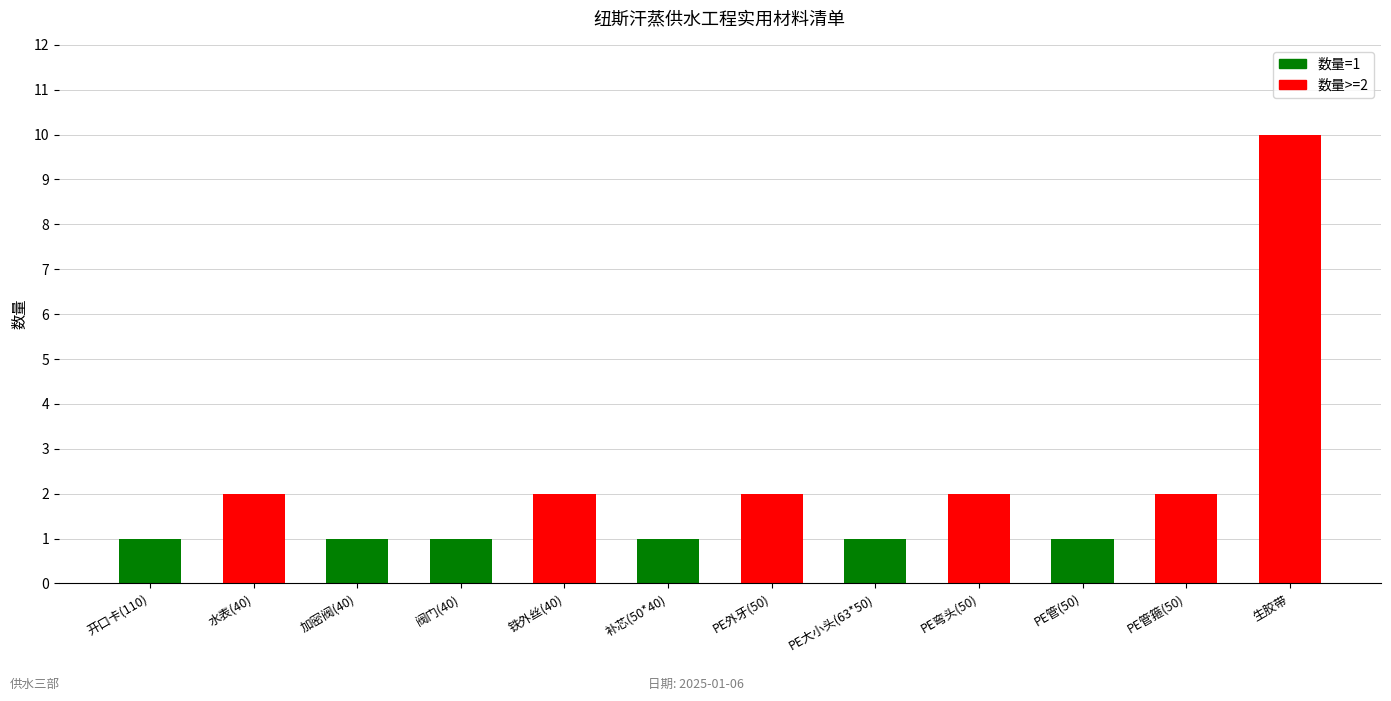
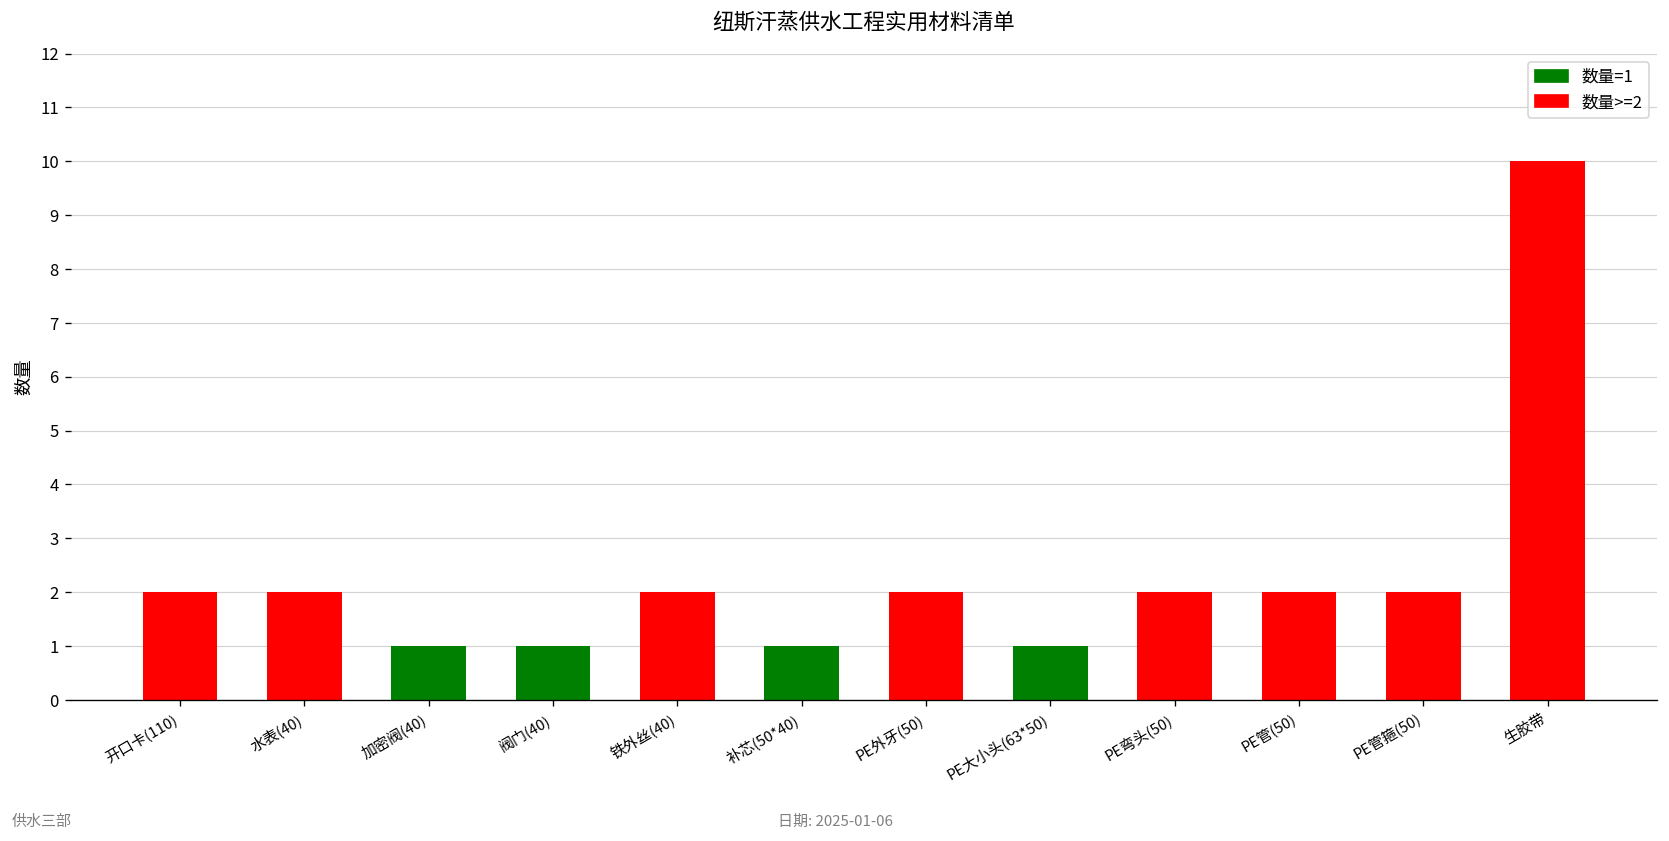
  {
-   "开口卡(110)": 1,
+   "开口卡(110)": 2,
    "水表(40)": 2,
    "加密阀(40)": 1,
    "阀门(40)": 1,
    "铁外丝(40)": 2,
    "补芯(50*40)": 1,
    "PE外牙(50)": 2,
    "PE大小头(63*50)": 1,
    "PE弯头(50)": 2,
-   "PE管(50)": 1,
+   "PE管(50)": 2,
    "PE管箍(50)": 2,
    "生胶带": 10
  }
